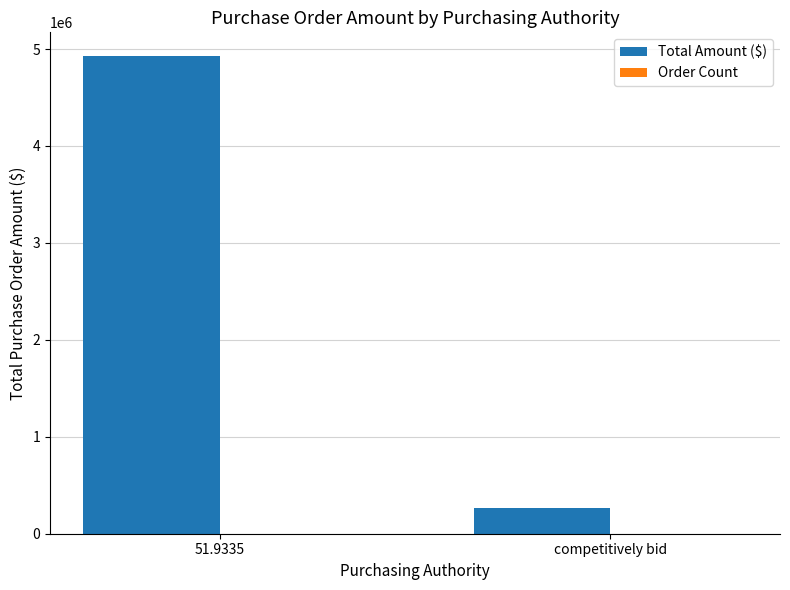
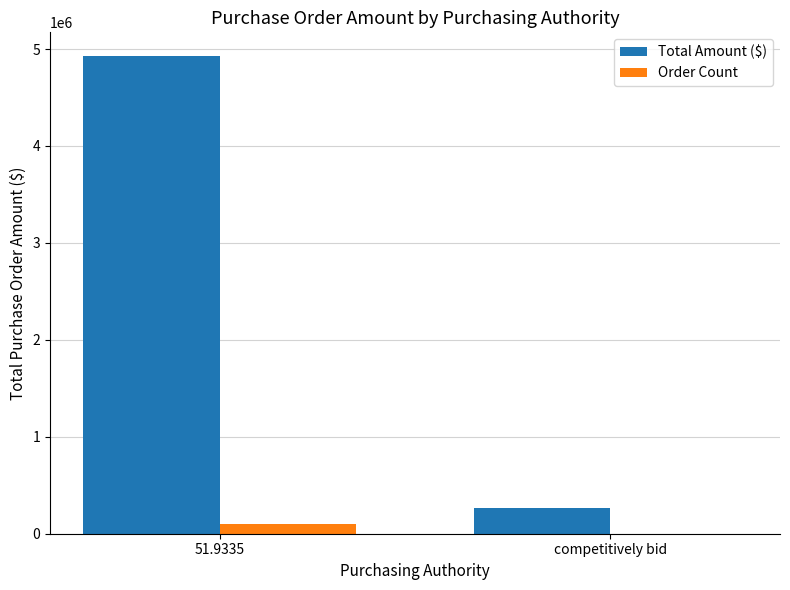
  {
    "Total Amount ($)": {
      "51.9335": 4900000,
      "competitively bid": 300000
    },
    "Order Count": {
-     "51.9335": 0
+     "51.9335": 100000
    }
  }
